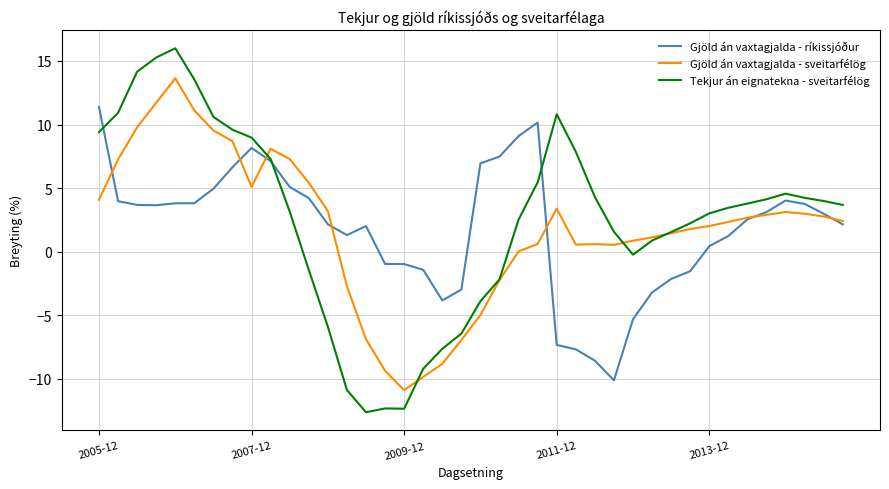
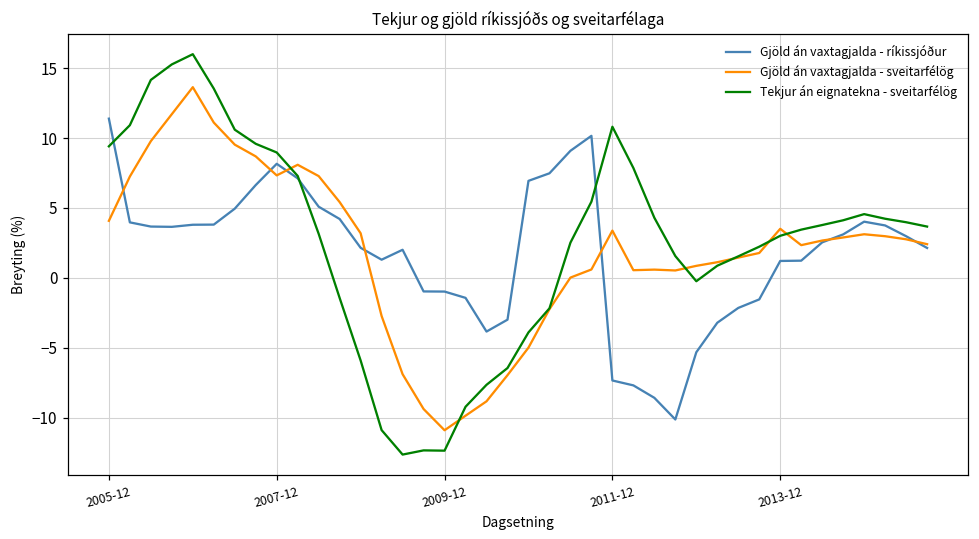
  {
    "Gjöld án vaxtagjalda - ríkissjóður": {
      "2005-12": 11.4,
      "2007-12": 8.2,
      "2009-12": -1.0,
      "2011-12": -7.3,
-     "2013-12": 0.4
+     "2013-12": 1.2
    },
    "Gjöld án vaxtagjalda - sveitarfélög": {
      "2005-12": 4.1,
-     "2007-12": 5.1,
+     "2007-12": 7.3,
      "2009-12": -10.9,
      "2011-12": 3.4,
-     "2013-12": 2.0
+     "2013-12": 3.5
    },
    "Tekjur án eignatekna - sveitarfélög": {
      "2005-12": 9.4,
      "2007-12": 9.0,
      "2009-12": -12.4,
      "2011-12": 10.8,
      "2013-12": 3.0
    }
  }
